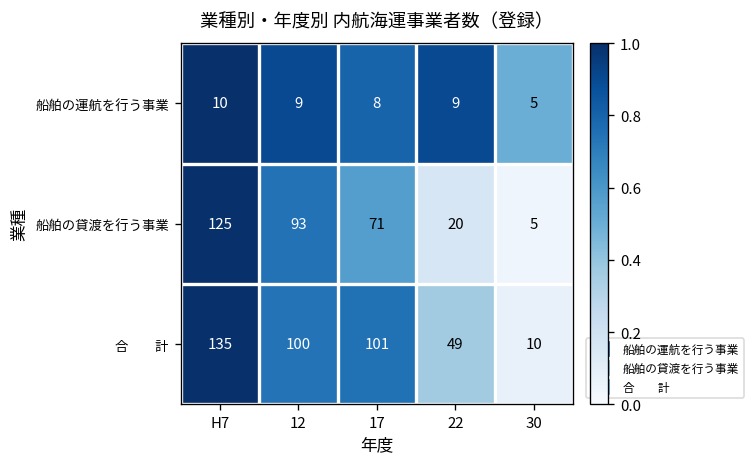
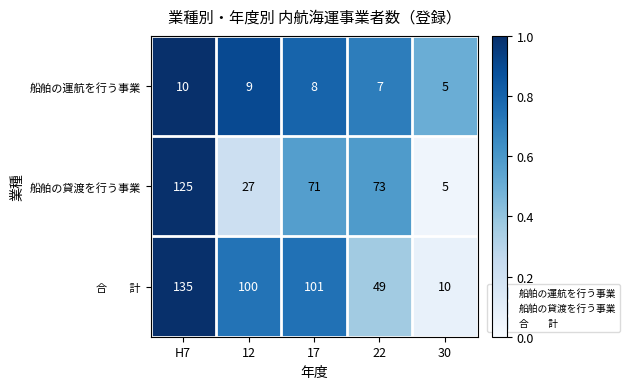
  {
    "船舶の運航を行う事業": {
      "H7": 10,
      "12": 9,
      "17": 8,
-     "22": 9,
+     "22": 7,
      "30": 5
    },
    "船舶の貸渡を行う事業": {
      "H7": 125,
-     "12": 93,
+     "12": 27,
      "17": 71,
-     "22": 20,
+     "22": 73,
      "30": 5
    },
    "合 計": {
      "H7": 135,
      "12": 100,
      "17": 101,
      "22": 49,
      "30": 10
    }
  }
